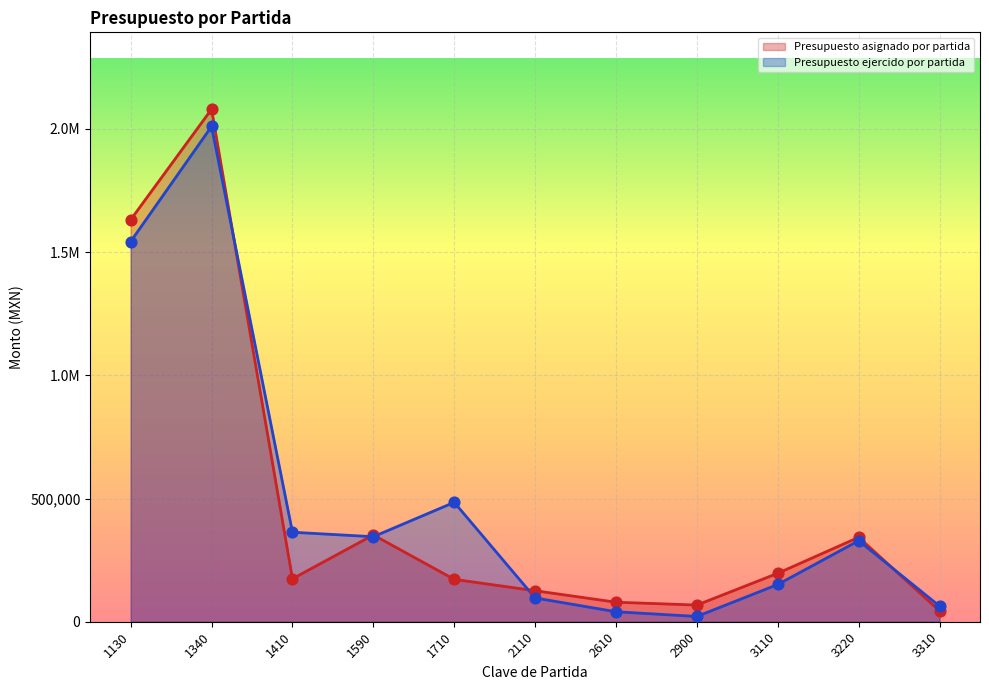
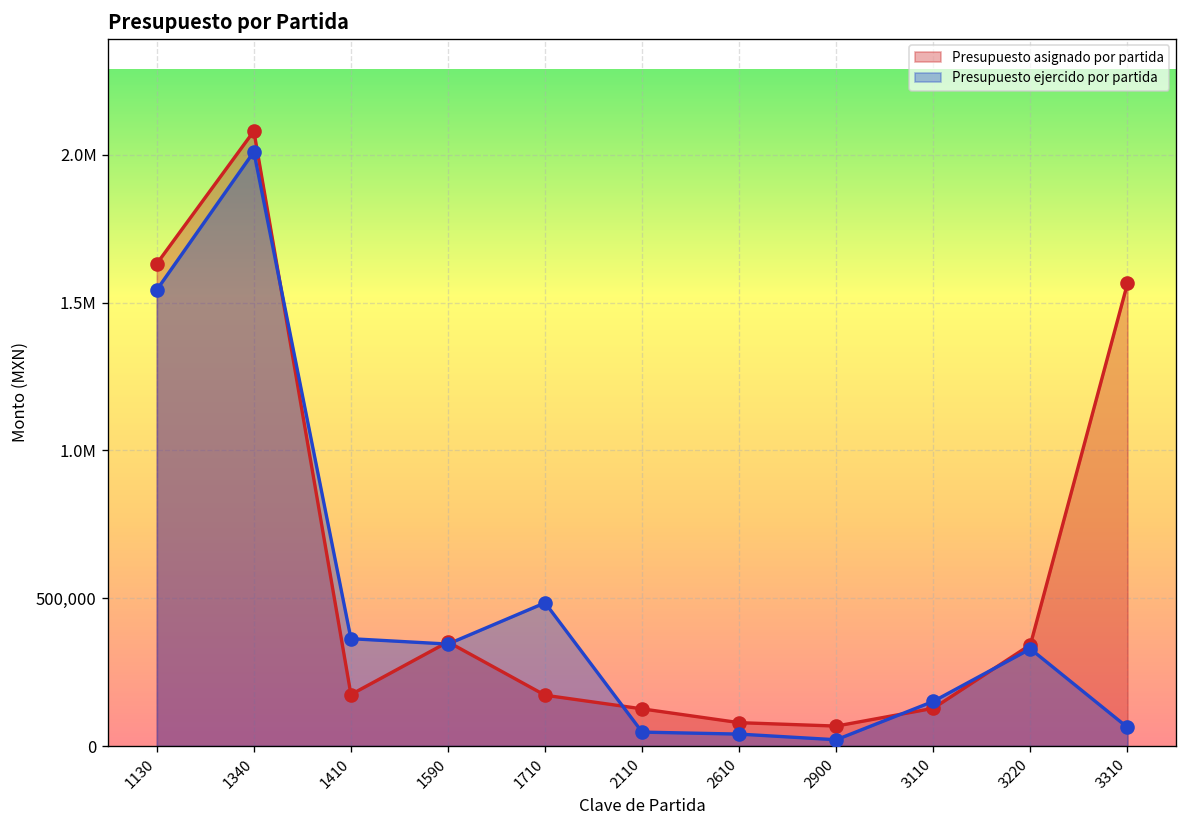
  {
    "Presupuesto asignado por partida": {
      "1130": "1,630,000",
      "1340": "2,080,000",
      "1410": "170,000",
      "1710": "170,000",
      "2110": "130,000",
      "2610": "80,000",
      "2900": "70,000",
-     "3110": "200,000",
+     "3110": "130,000",
      "3220": "340,000",
-     "3310": "40,000"
+     "3310": "1,560,000"
    },
    "Presupuesto ejercido por partida": {
      "1130": "1,540,000",
      "1340": "2,010,000",
      "1410": "360,000",
      "1710": "480,000",
-     "2110": "100,000",
+     "2110": "50,000",
      "2610": "40,000",
      "2900": "20,000",
      "3110": "150,000",
      "3220": "330,000",
      "3310": "60,000"
    }
  }
